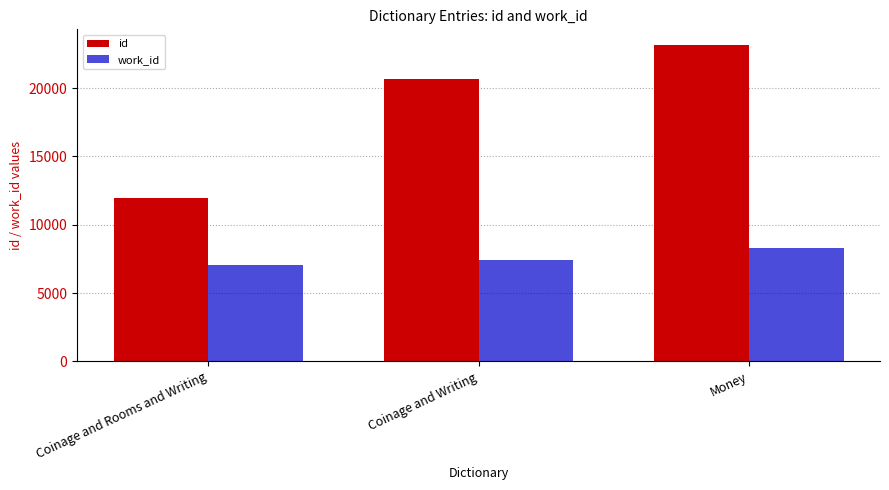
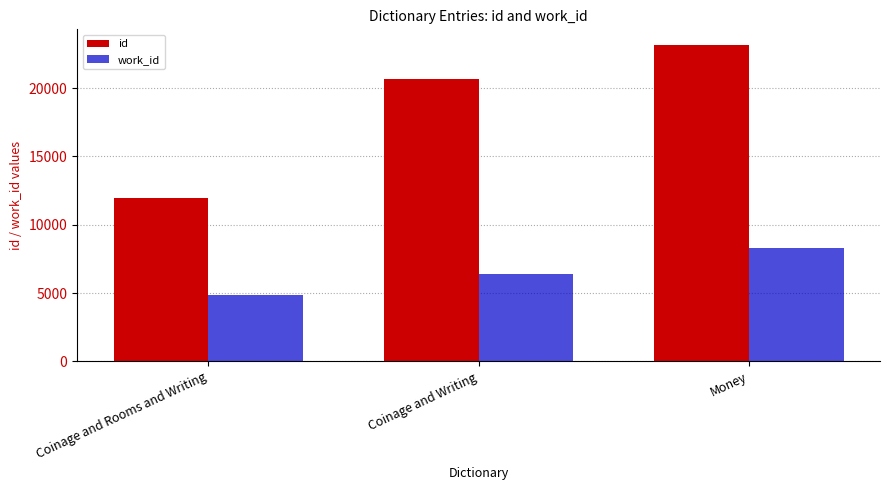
  {
    "id": {
      "Coinage and Rooms and Writing": 12000,
      "Coinage and Writing": 20600,
      "Money": 23100
    },
    "work_id": {
-     "Coinage and Rooms and Writing": 7000,
-     "Coinage and Writing": 7400,
+     "Coinage and Rooms and Writing": 4900,
+     "Coinage and Writing": 6400,
      "Money": 8300
    }
  }
